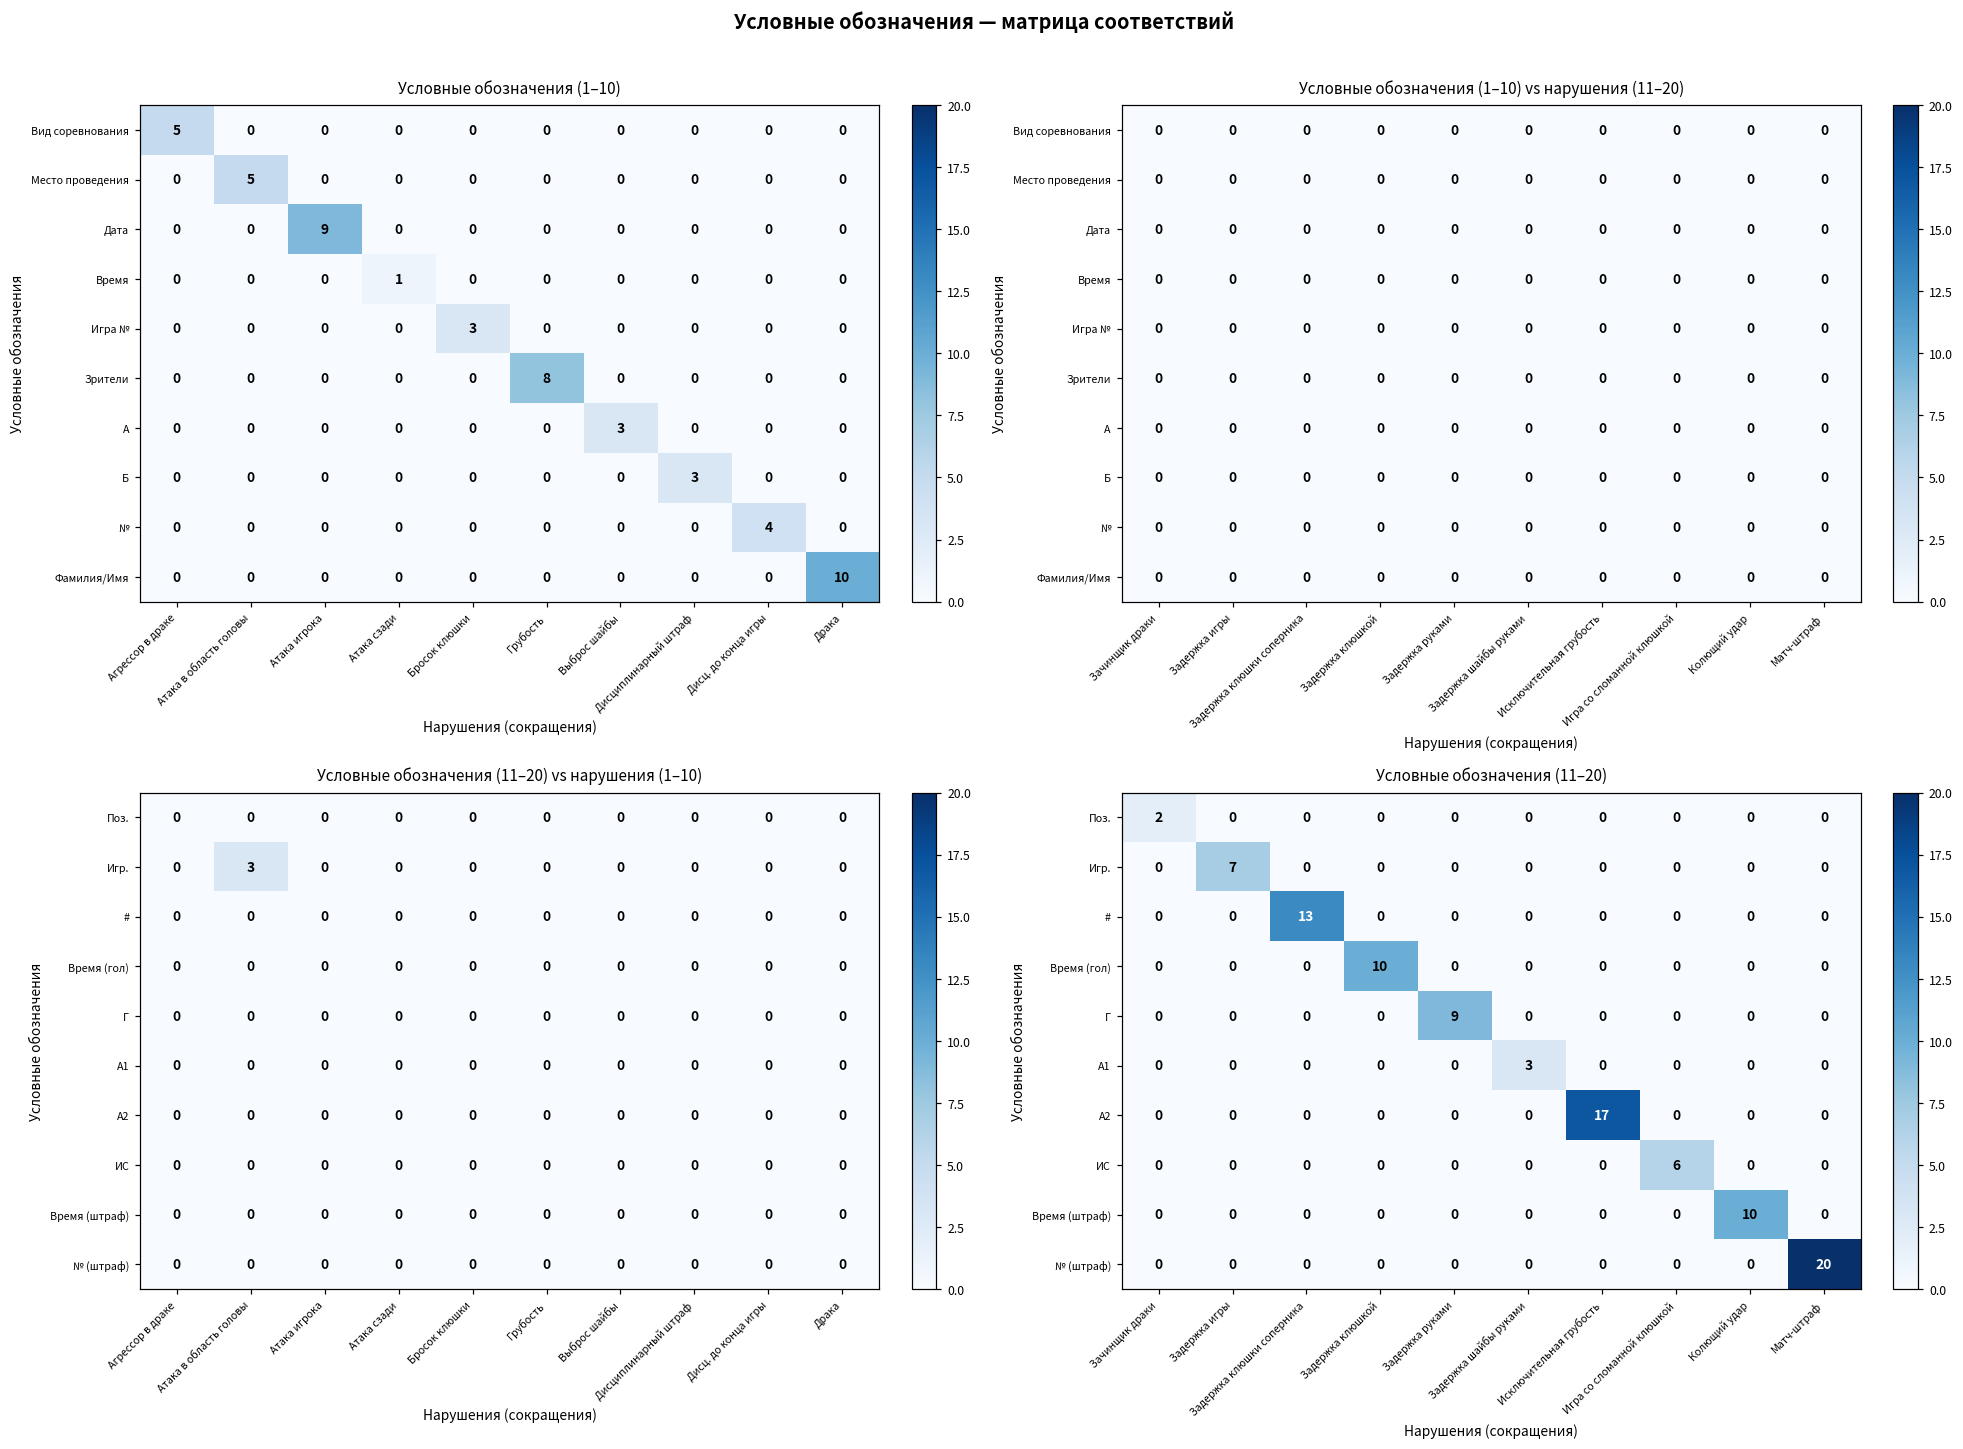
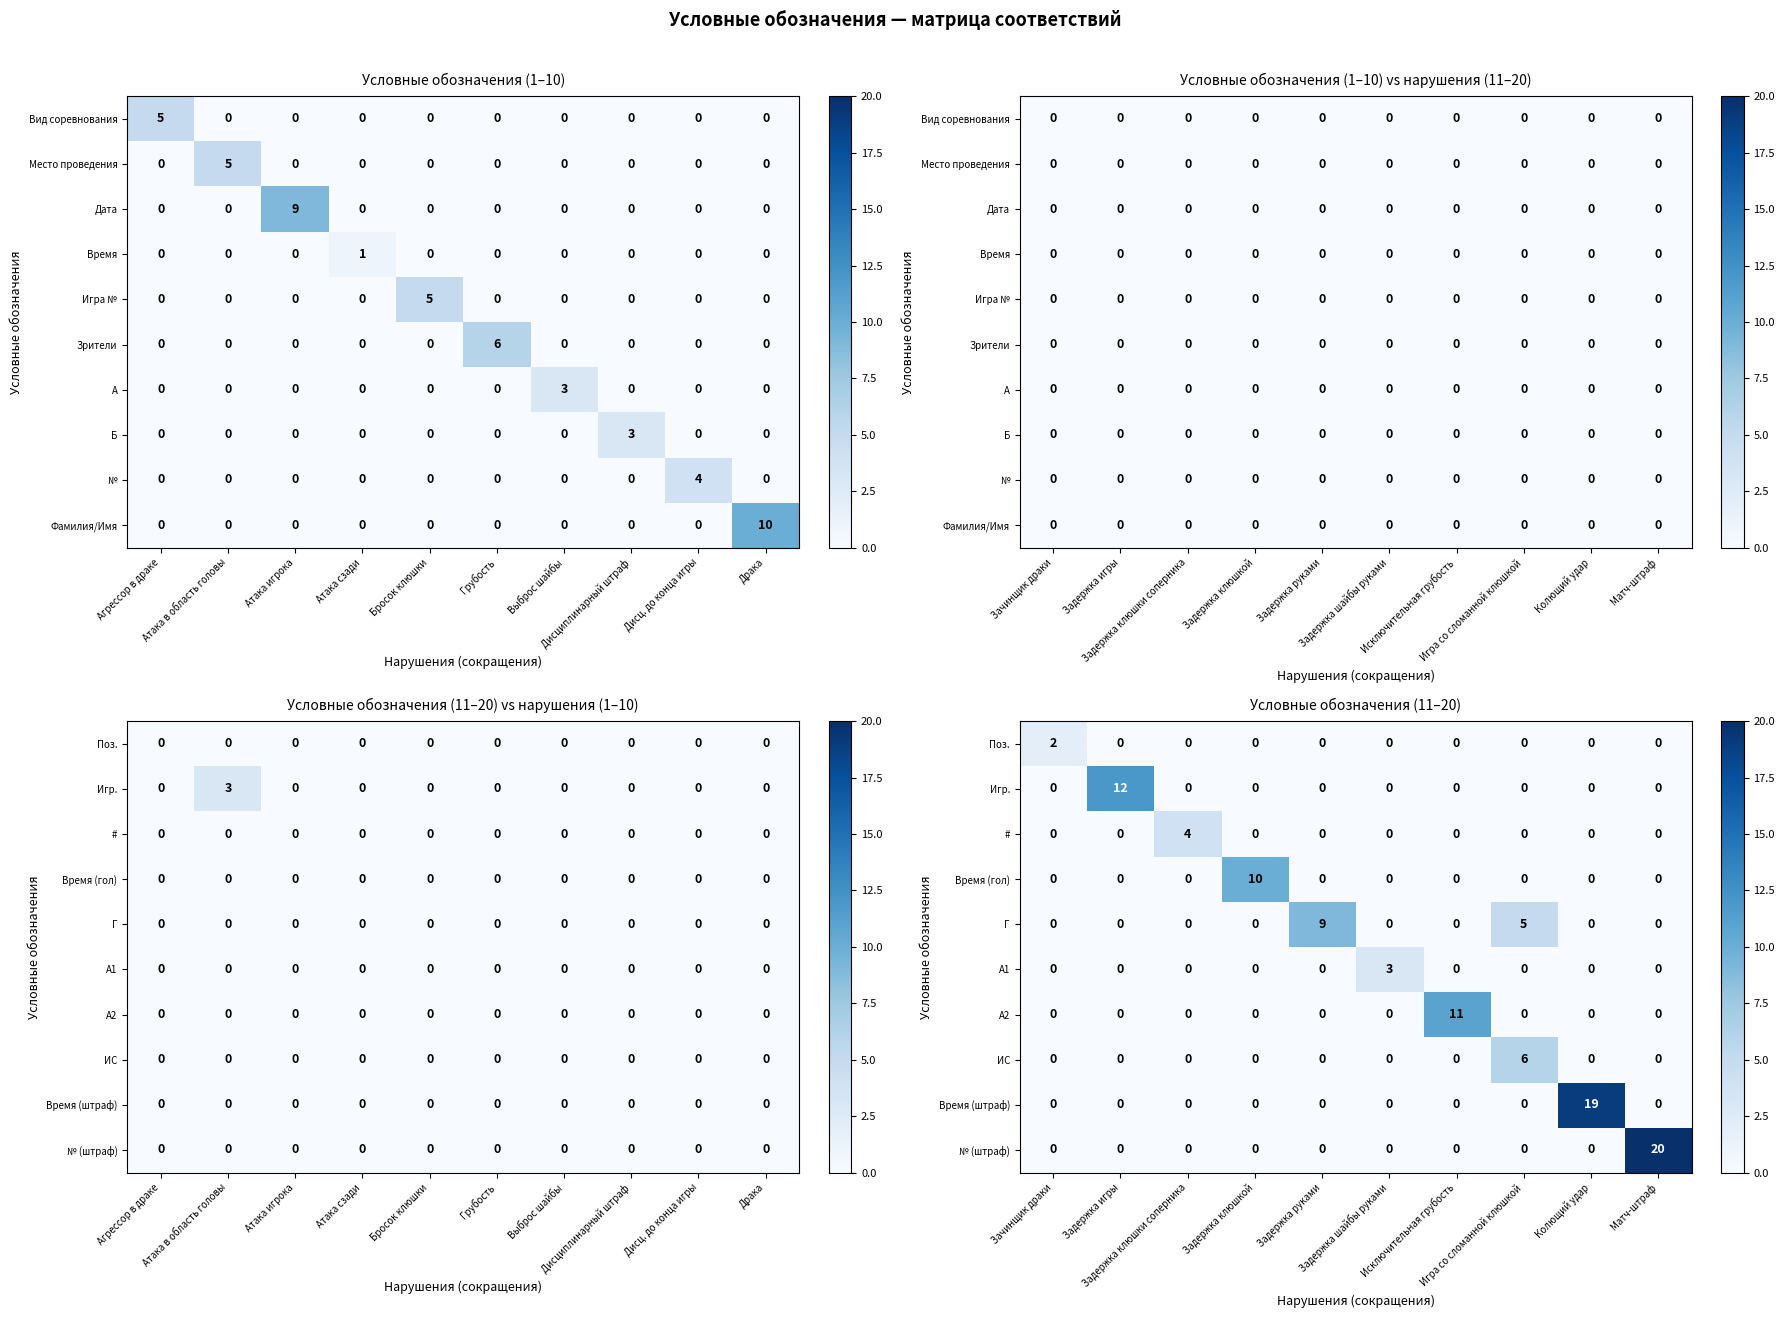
  {
    "Условные обозначения (1–10)": {
      "Игра №": {
        "Агрессор в драке": 0,
        "Атака в область головы": 0,
        "Атака игрока": 0,
        "Атака сзади": 0,
-       "Бросок клюшки": 3,
+       "Бросок клюшки": 5,
        "Грубость": 0,
        "Выброс шайбы": 0,
        "Дисциплинарный штраф": 0,
        "Дисц. до конца игры": 0,
        "Драка": 0
      },
      "Зрители": {
        "Агрессор в драке": 0,
        "Атака в область головы": 0,
        "Атака игрока": 0,
        "Атака сзади": 0,
        "Бросок клюшки": 0,
-       "Грубость": 8,
+       "Грубость": 6,
        "Выброс шайбы": 0,
        "Дисциплинарный штраф": 0,
        "Дисц. до конца игры": 0,
        "Драка": 0
      }
    },
    "Условные обозначения (11–20)": {
      "Игр.": {
        "Зачинщик драки": 0,
-       "Задержка игры": 7,
+       "Задержка игры": 12,
        "Задержка клюшки соперника": 0,
        "Задержка клюшкой": 0,
        "Задержка руками": 0,
        "Задержка шайбы руками": 0,
        "Исключительная грубость": 0,
        "Игра со сломанной клюшкой": 0,
        "Колющий удар": 0,
        "Матч-штраф": 0
      },
      "#": {
        "Зачинщик драки": 0,
        "Задержка игры": 0,
-       "Задержка клюшки соперника": 13,
+       "Задержка клюшки соперника": 4,
        "Задержка клюшкой": 0,
        "Задержка руками": 0,
        "Задержка шайбы руками": 0,
        "Исключительная грубость": 0,
        "Игра со сломанной клюшкой": 0,
        "Колющий удар": 0,
        "Матч-штраф": 0
      },
      "Г": {
        "Зачинщик драки": 0,
        "Задержка игры": 0,
        "Задержка клюшки соперника": 0,
        "Задержка клюшкой": 0,
        "Задержка руками": 9,
        "Задержка шайбы руками": 0,
        "Исключительная грубость": 0,
-       "Игра со сломанной клюшкой": 0,
+       "Игра со сломанной клюшкой": 5,
        "Колющий удар": 0,
        "Матч-штраф": 0
      },
      "А2": {
        "Зачинщик драки": 0,
        "Задержка игры": 0,
        "Задержка клюшки соперника": 0,
        "Задержка клюшкой": 0,
        "Задержка руками": 0,
        "Задержка шайбы руками": 0,
-       "Исключительная грубость": 17,
+       "Исключительная грубость": 11,
        "Игра со сломанной клюшкой": 0,
        "Колющий удар": 0,
        "Матч-штраф": 0
      },
      "Время (штраф)": {
        "Зачинщик драки": 0,
        "Задержка игры": 0,
        "Задержка клюшки соперника": 0,
        "Задержка клюшкой": 0,
        "Задержка руками": 0,
        "Задержка шайбы руками": 0,
        "Исключительная грубость": 0,
        "Игра со сломанной клюшкой": 0,
-       "Колющий удар": 10,
+       "Колющий удар": 19,
        "Матч-штраф": 0
      }
    }
  }
